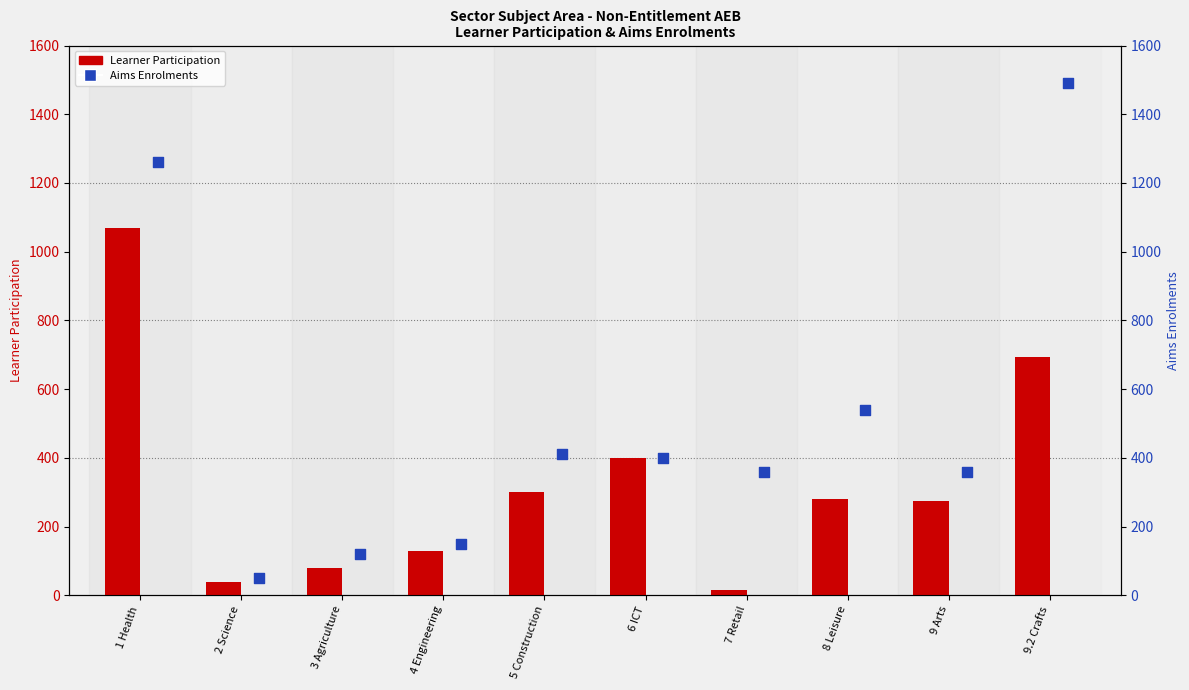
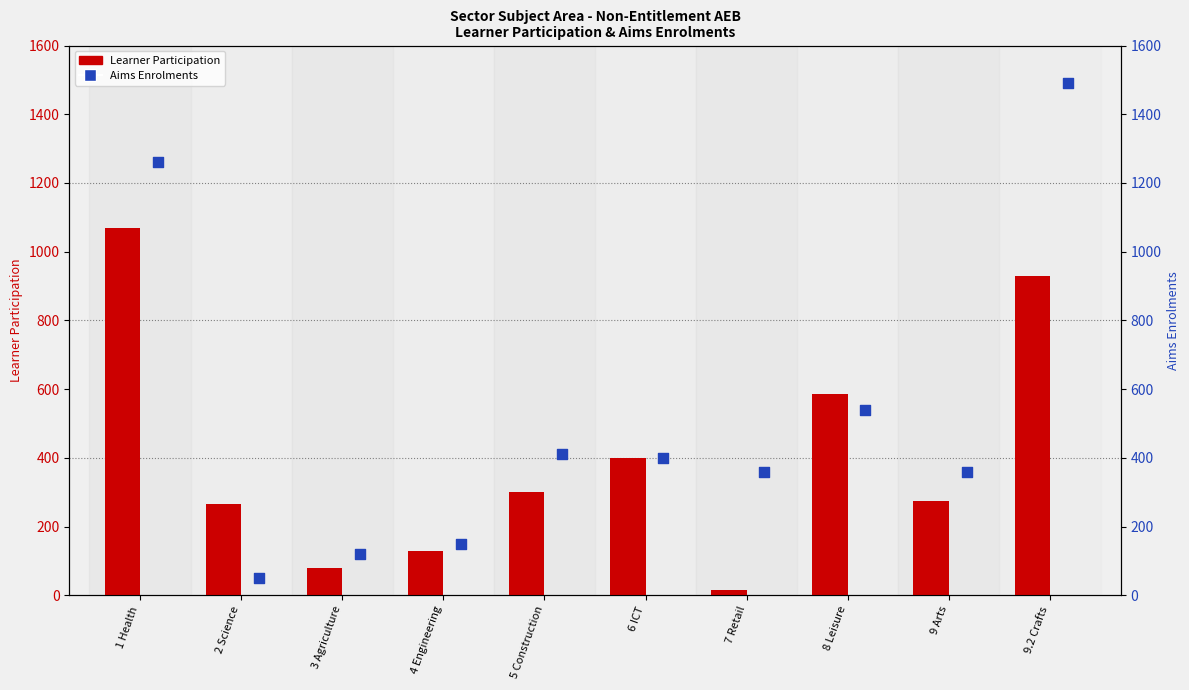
  {
    "Learner Participation": {
      "1 Health": 1070,
-     "2 Science": 40,
+     "2 Science": 270,
      "3 Agriculture": 80,
      "4 Engineering": 130,
      "5 Construction": 300,
      "6 ICT": 400,
      "7 Retail": 20,
-     "8 Leisure": 280,
+     "8 Leisure": 590,
      "9 Arts": 270,
-     "9.2 Crafts": 690
+     "9.2 Crafts": 930
    }
  }
